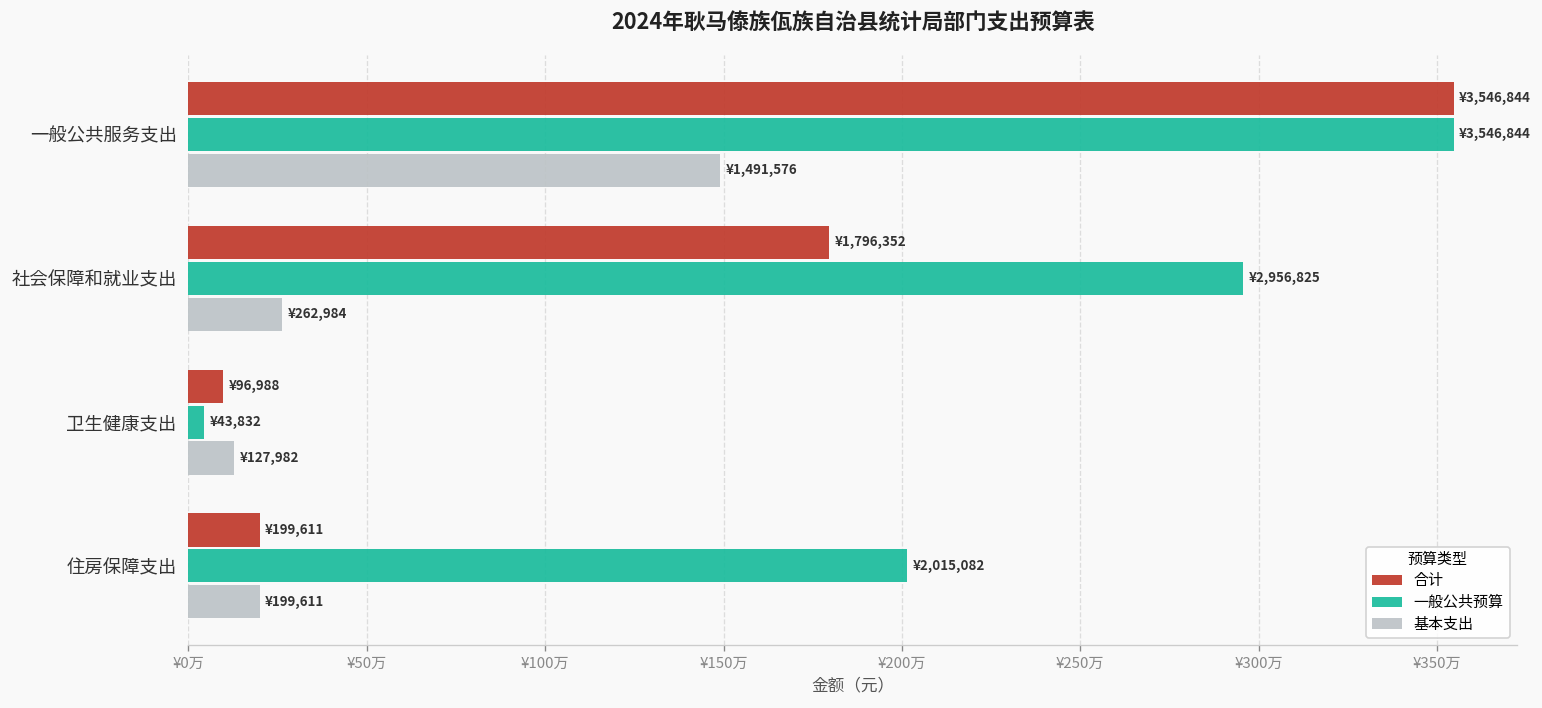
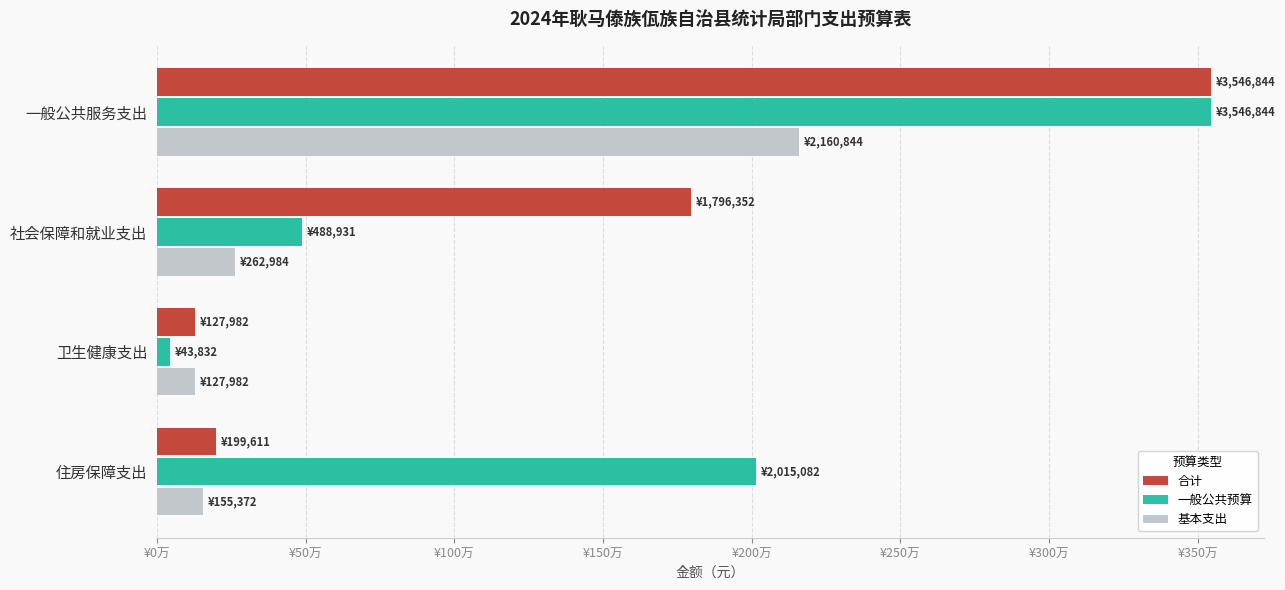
  {
    "合计": {
      "一般公共服务支出": "¥3,546,844",
      "社会保障和就业支出": "¥1,796,352",
-     "卫生健康支出": "¥96,988",
+     "卫生健康支出": "¥127,982",
      "住房保障支出": "¥199,611"
    },
    "一般公共预算": {
      "一般公共服务支出": "¥3,546,844",
-     "社会保障和就业支出": "¥2,956,825",
+     "社会保障和就业支出": "¥488,931",
      "卫生健康支出": "¥43,832",
      "住房保障支出": "¥2,015,082"
    },
    "基本支出": {
-     "一般公共服务支出": "¥1,491,576",
+     "一般公共服务支出": "¥2,160,844",
      "社会保障和就业支出": "¥262,984",
      "卫生健康支出": "¥127,982",
-     "住房保障支出": "¥199,611"
+     "住房保障支出": "¥155,372"
    }
  }
